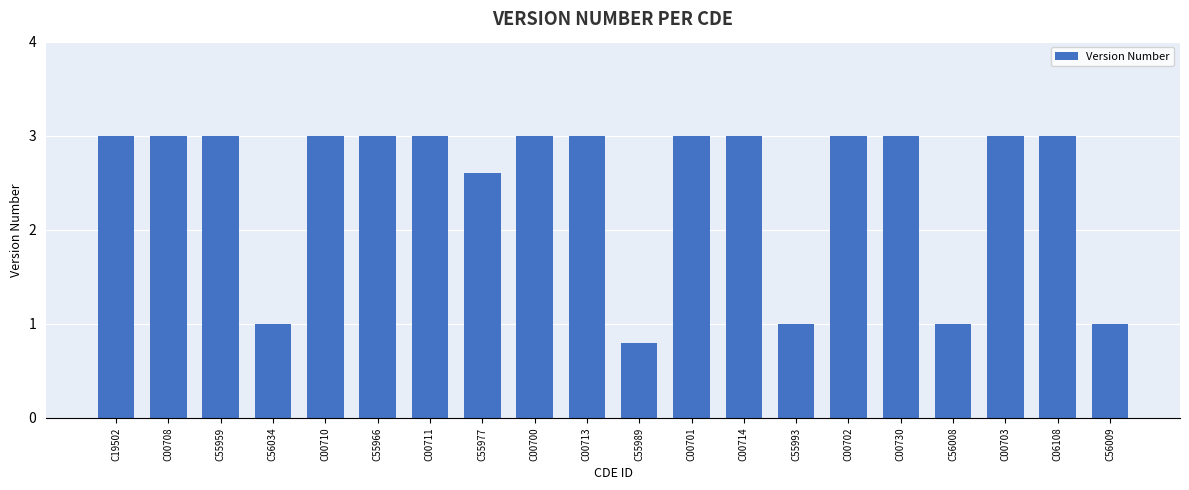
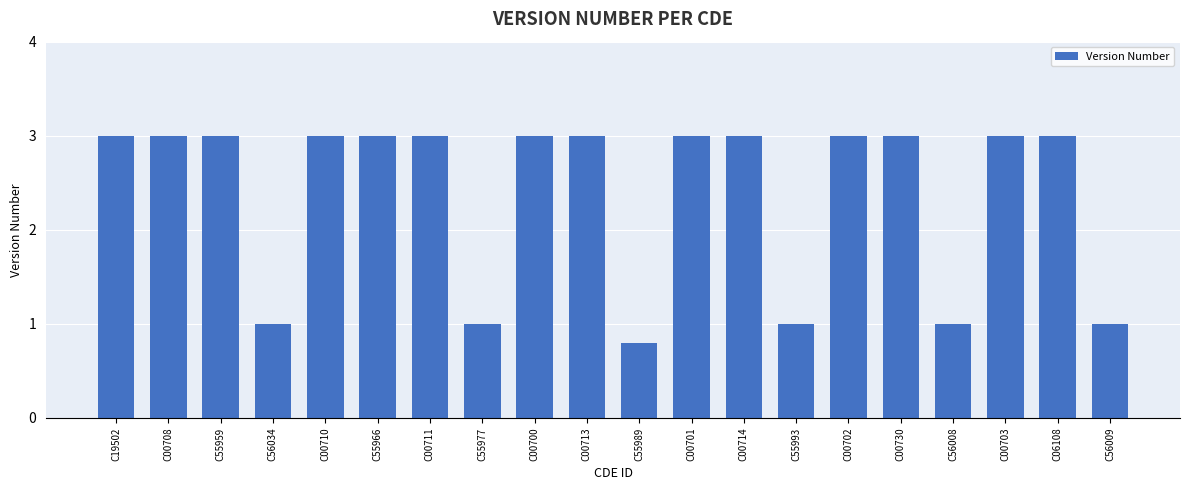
  {
    "C19502": 3.0,
    "C00708": 3.0,
    "C55959": 3.0,
    "C56034": 1.0,
    "C00710": 3.0,
    "C55966": 3.0,
    "C00711": 3.0,
-   "C55977": 2.6,
+   "C55977": 1.0,
    "C00700": 3.0,
    "C00713": 3.0,
    "C55989": 0.8,
    "C00701": 3.0,
    "C00714": 3.0,
    "C55993": 1.0,
    "C00702": 3.0,
    "C00730": 3.0,
    "C56008": 1.0,
    "C00703": 3.0,
    "C06108": 3.0,
    "C56009": 1.0
  }
